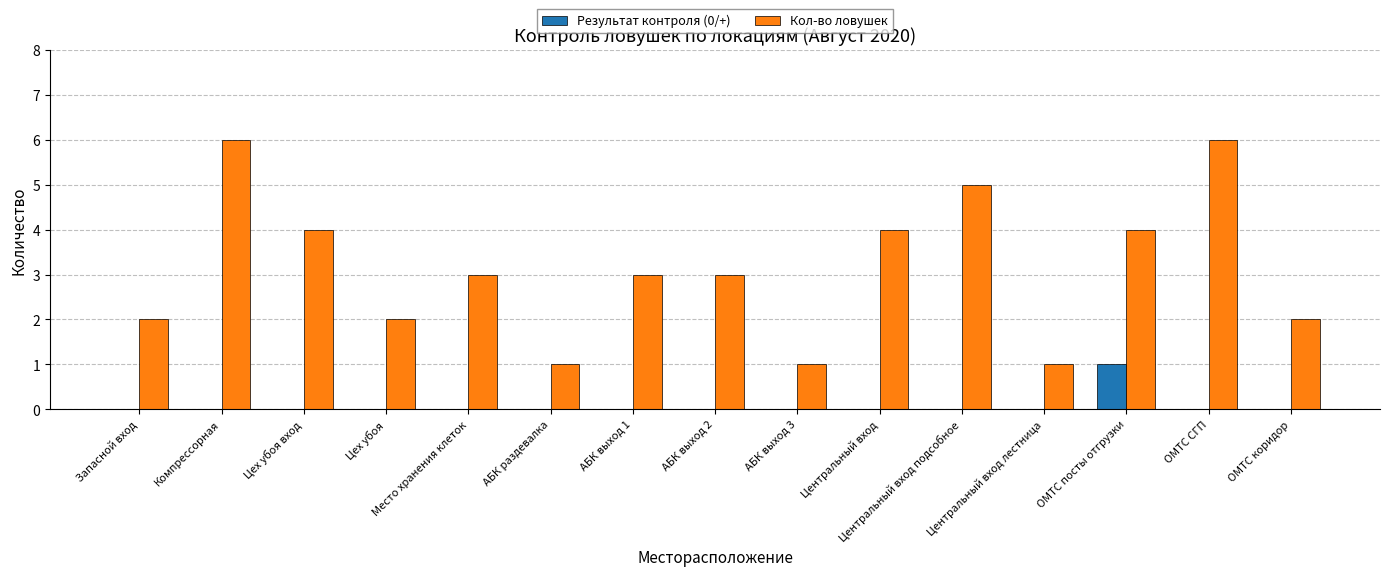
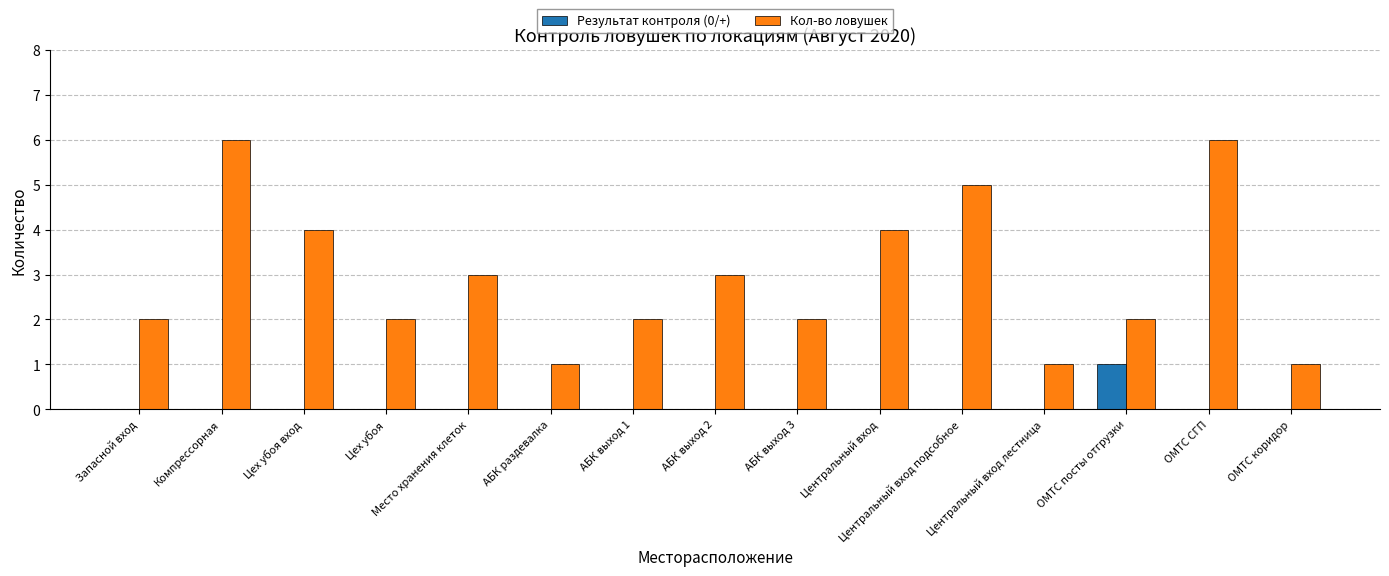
  {
    "Результат контроля (0/+)": {
      "Запасной вход": 0,
      "Компрессорная": 0,
      "Цех убоя вход": 0,
      "Цех убоя": 0,
      "Место хранения клеток": 0,
      "АБК раздевалка": 0,
      "АБК выход 1": 0,
      "АБК выход 2": 0,
      "АБК выход 3": 0,
      "Центральный вход": 0,
      "Центральный вход подсобное": 0,
      "Центральный вход лестница": 0,
      "ОМТС посты отгрузки": 1,
      "ОМТС СГП": 0,
      "ОМТС коридор": 0
    },
    "Кол-во ловушек": {
      "Запасной вход": 2,
      "Компрессорная": 6,
      "Цех убоя вход": 4,
      "Цех убоя": 2,
      "Место хранения клеток": 3,
      "АБК раздевалка": 1,
-     "АБК выход 1": 3,
+     "АБК выход 1": 2,
      "АБК выход 2": 3,
-     "АБК выход 3": 1,
+     "АБК выход 3": 2,
      "Центральный вход": 4,
      "Центральный вход подсобное": 5,
      "Центральный вход лестница": 1,
-     "ОМТС посты отгрузки": 4,
+     "ОМТС посты отгрузки": 2,
      "ОМТС СГП": 6,
-     "ОМТС коридор": 2
+     "ОМТС коридор": 1
    }
  }
